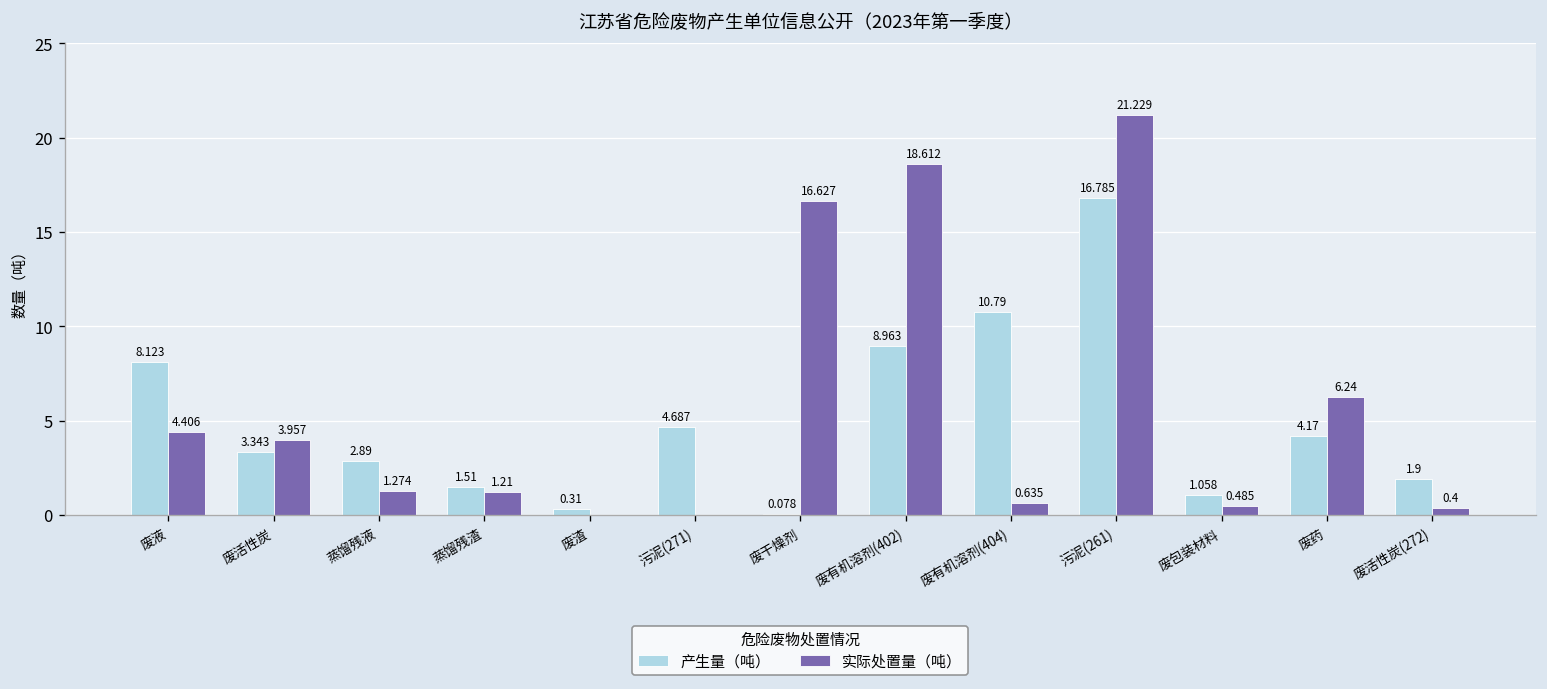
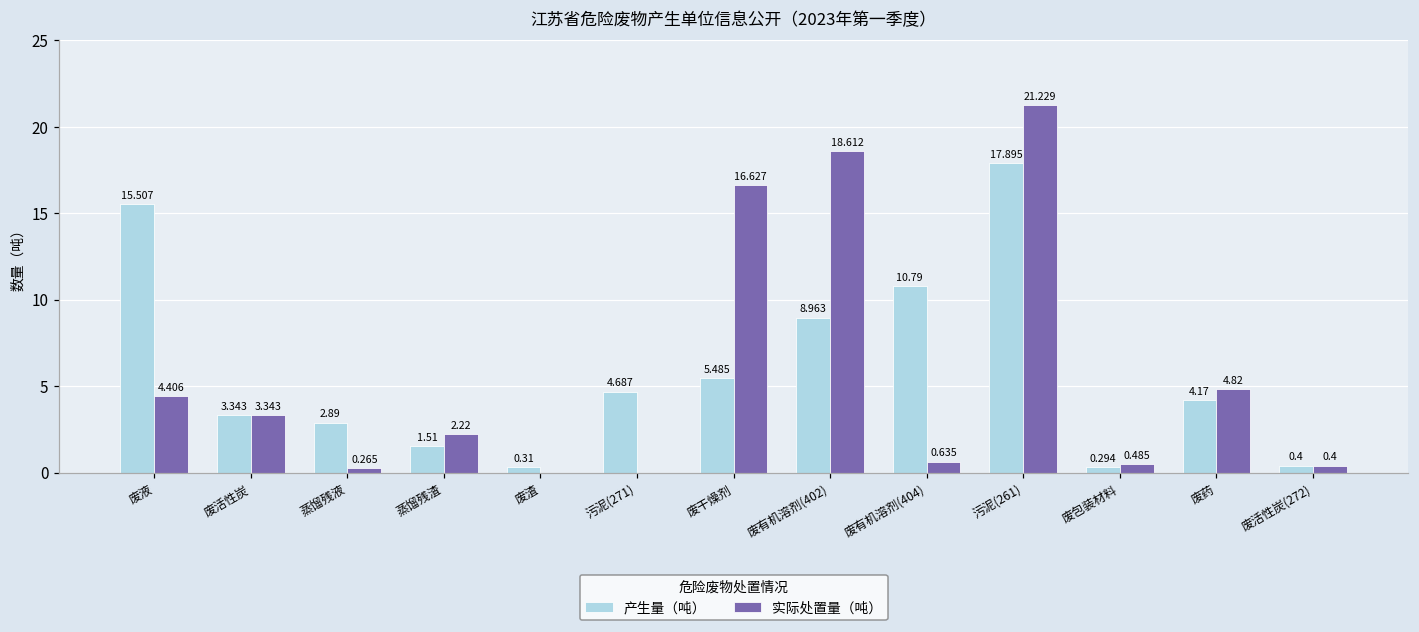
  {
    "产生量（吨）": {
-     "废液": 8.123,
+     "废液": 15.507,
      "废活性炭": 3.343,
      "蒸馏残液": 2.89,
      "蒸馏残渣": 1.51,
      "废渣": 0.31,
      "污泥(271)": 4.687,
-     "废干燥剂": 0.078,
+     "废干燥剂": 5.485,
      "废有机溶剂(402)": 8.963,
      "废有机溶剂(404)": 10.79,
-     "污泥(261)": 16.785,
-     "废包装材料": 1.058,
+     "污泥(261)": 17.895,
+     "废包装材料": 0.294,
      "废药": 4.17,
-     "废活性炭(272)": 1.9
+     "废活性炭(272)": 0.4
    },
    "实际处置量（吨）": {
      "废液": 4.406,
-     "废活性炭": 3.957,
-     "蒸馏残液": 1.274,
-     "蒸馏残渣": 1.21,
+     "废活性炭": 3.343,
+     "蒸馏残液": 0.265,
+     "蒸馏残渣": 2.22,
      "废干燥剂": 16.627,
      "废有机溶剂(402)": 18.612,
      "废有机溶剂(404)": 0.635,
      "污泥(261)": 21.229,
      "废包装材料": 0.485,
-     "废药": 6.24,
+     "废药": 4.82,
      "废活性炭(272)": 0.4
    }
  }
